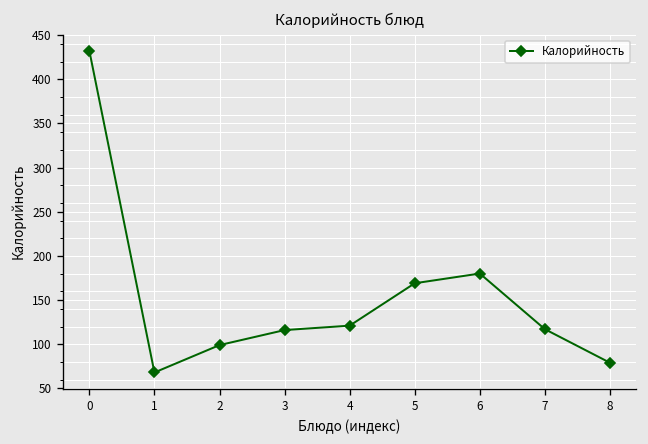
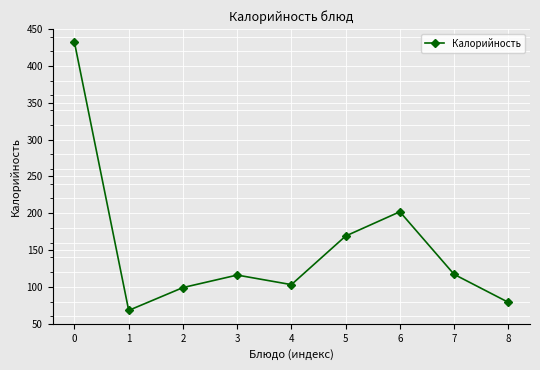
  {
    "0": 430,
    "1": 70,
    "2": 100,
    "3": 120,
-   "4": 120,
+   "4": 100,
    "5": 170,
-   "6": 180,
+   "6": 200,
    "7": 120,
    "8": 80
  }
